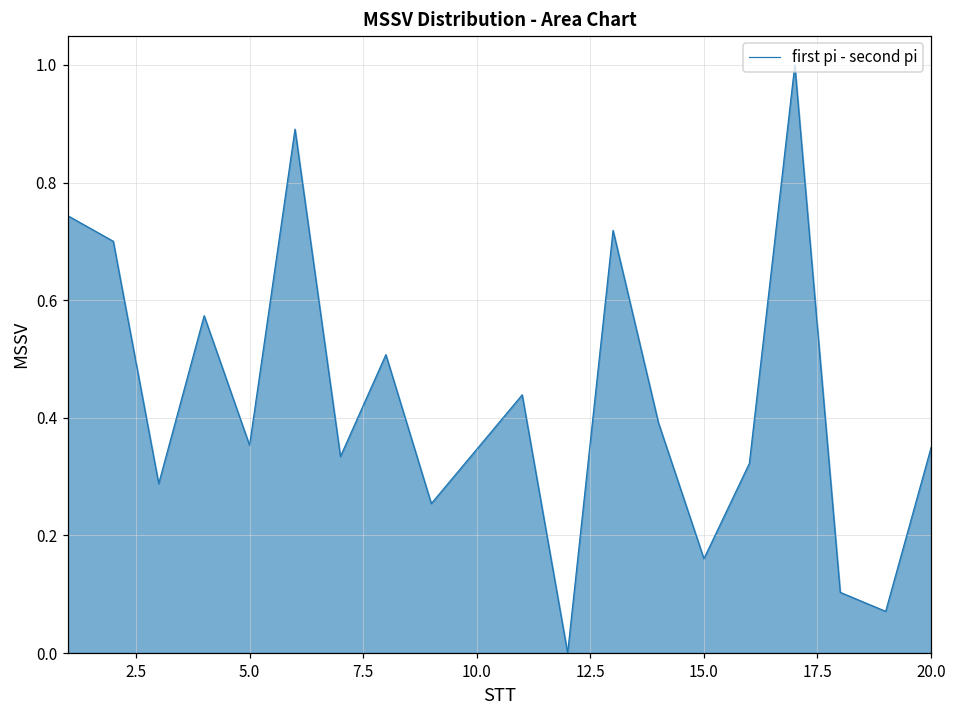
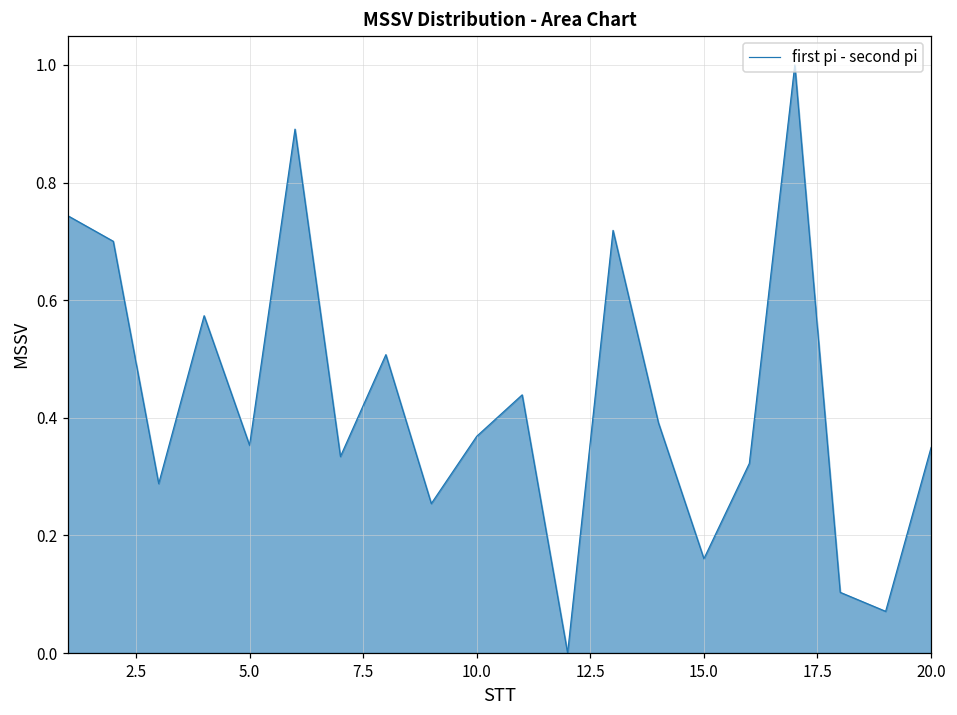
  {
    "5.0": 0.35,
-   "10.0": 0.35,
+   "10.0": 0.37,
    "15.0": 0.16,
    "20.0": 0.35
  }
